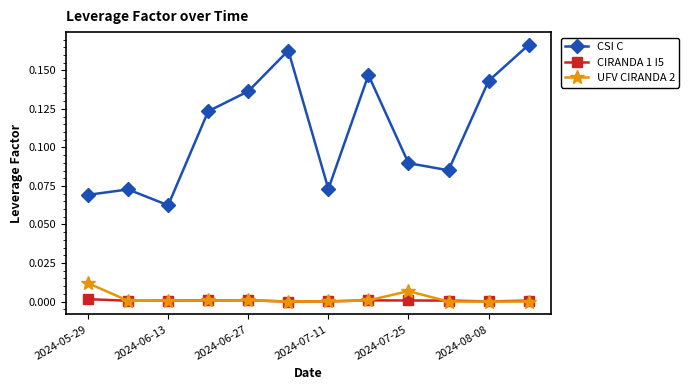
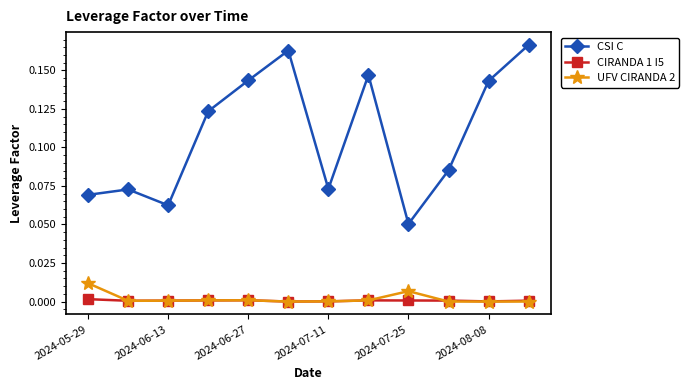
  {
    "CSI C": {
      "2024-05-29": 0.069,
      "2024-06-13": 0.062,
-     "2024-06-27": 0.136,
+     "2024-06-27": 0.143,
      "2024-07-11": 0.073,
-     "2024-07-25": 0.090,
+     "2024-07-25": 0.050,
      "2024-08-08": 0.143
    },
    "CIRANDA 1 I5": {
      "2024-05-29": 0.002,
      "2024-07-25": 0.001
    },
    "UFV CIRANDA 2": {
      "2024-05-29": 0.012,
      "2024-07-25": 0.007
    }
  }
